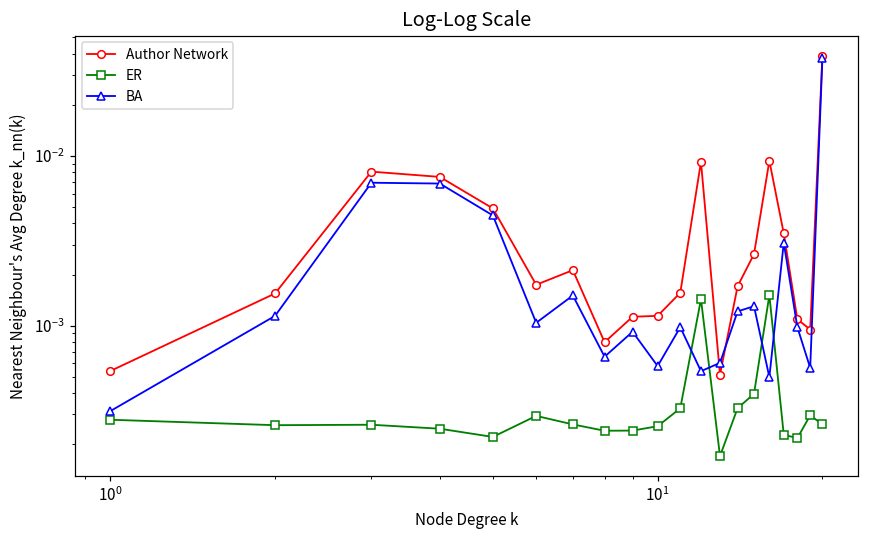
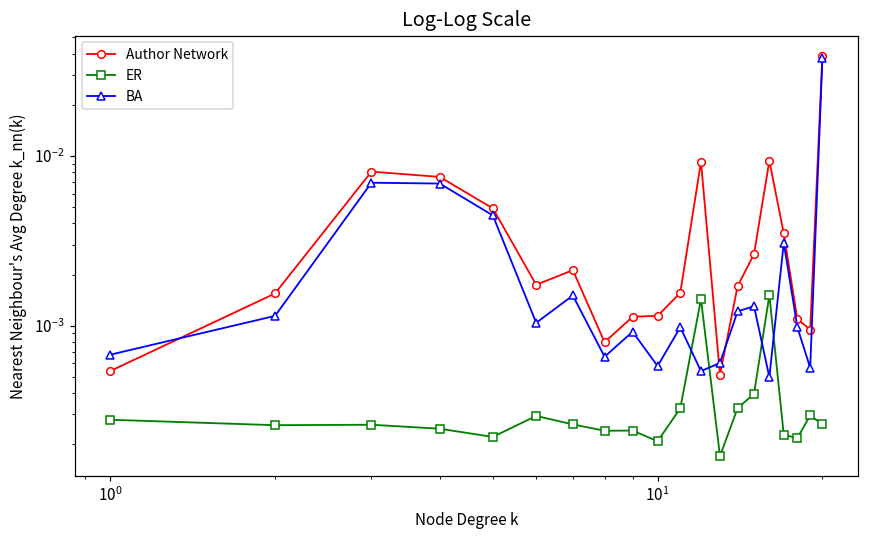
  {
    "Author Network": {
      "10^0": 0.00054,
      "10^1": 0.0011
    },
    "ER": {
      "10^0": 0.00028,
-     "10^1": 0.00026
+     "10^1": 0.00021
    },
    "BA": {
-     "10^0": 0.00031,
+     "10^0": 0.0007,
      "10^1": 0.00058
    }
  }
